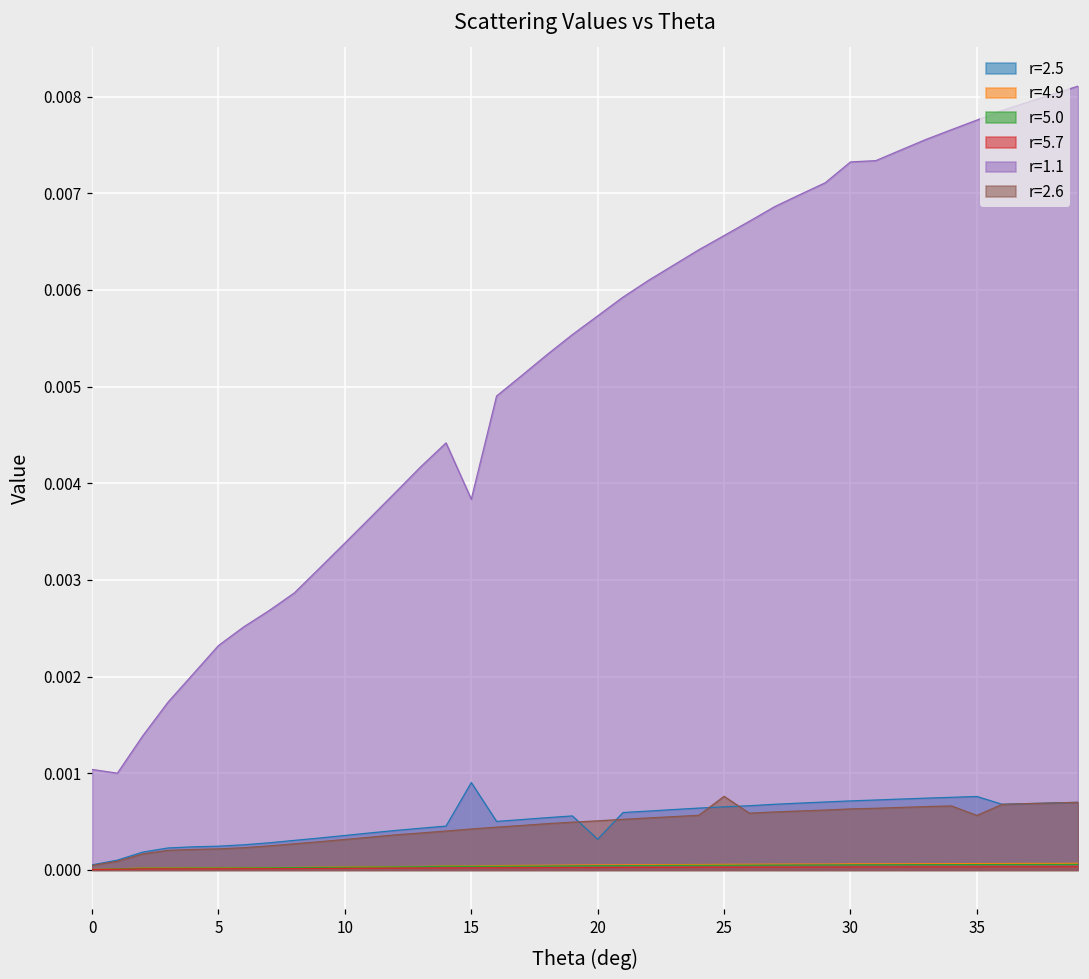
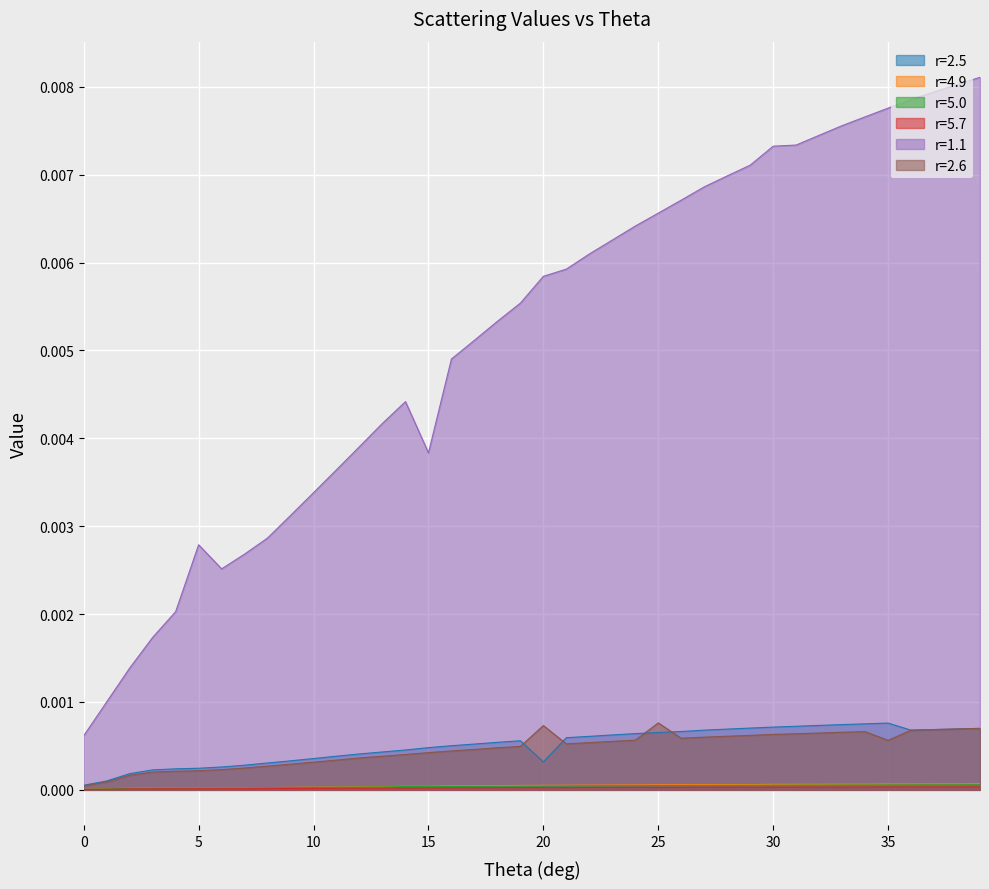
  {
    "r=2.5": {
      "10": 0.0004,
-     "15": 0.0009,
+     "15": 0.0005,
      "20": 0.0003,
      "25": 0.0007,
      "30": 0.0007,
      "35": 0.0008
    },
    "r=1.1": {
-     "0": 0.0010,
-     "5": 0.0023,
+     "0": 0.0006,
+     "5": 0.0028,
      "10": 0.0034,
      "15": 0.0038,
-     "20": 0.0057,
+     "20": 0.0058,
      "25": 0.0066,
      "30": 0.0073,
      "35": 0.0078
    },
    "r=2.6": {
      "10": 0.0003,
      "15": 0.0004,
-     "20": 0.0005,
+     "20": 0.0007,
      "25": 0.0008,
      "30": 0.0006,
      "35": 0.0006
    }
  }
